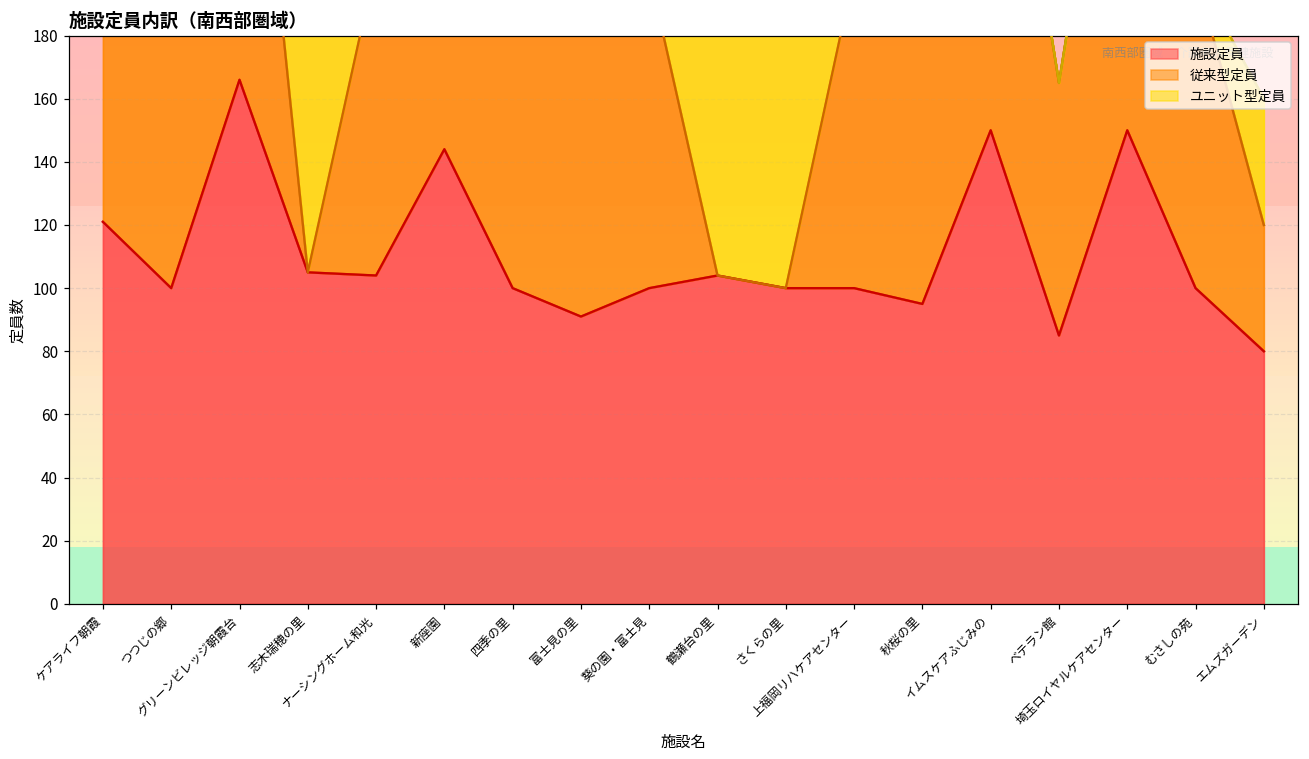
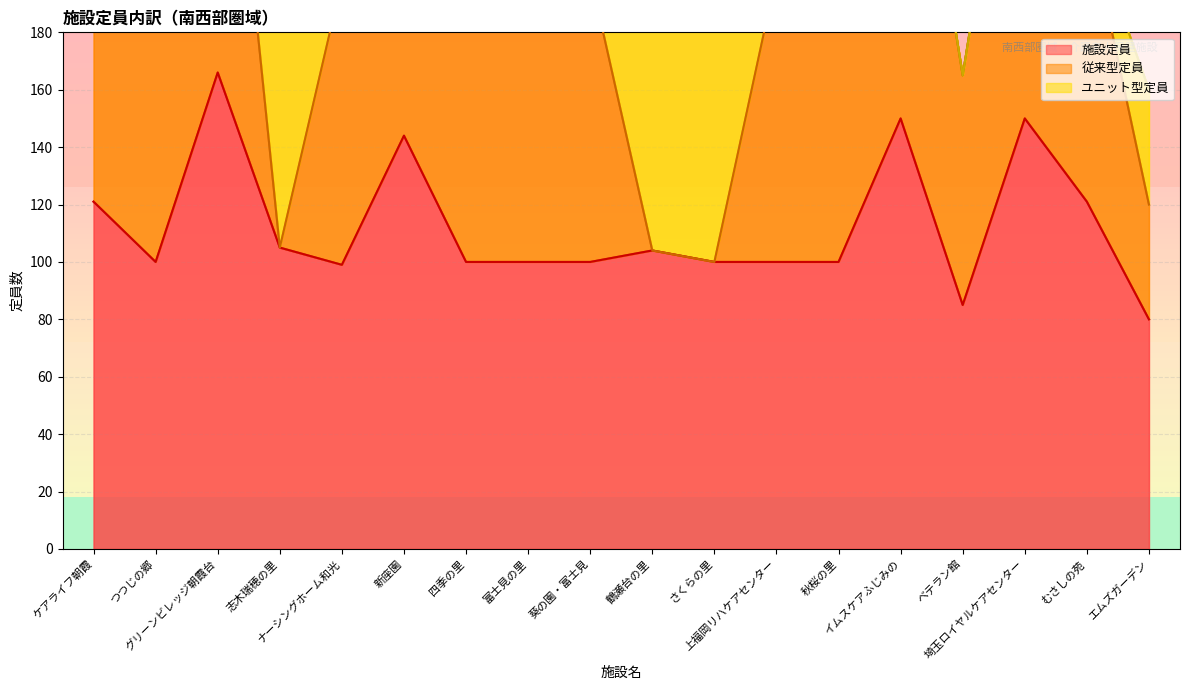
  {
    "施設定員": {
      "ケアライフ朝霞": 121,
      "つつじの郷": 100,
      "グリーンビレッジ朝霞台": 166,
-     "ナーシングホーム和光": 104,
+     "ナーシングホーム和光": 99,
      "新座園": 144,
      "四季の里": 100,
-     "富士見の里": 91,
+     "富士見の里": 100,
      "葵の園・富士見": 100,
      "上福岡リハケアセンター": 100,
-     "秋桜の里": 95,
+     "秋桜の里": 100,
      "イムスケアふじみの": 150,
      "ベテラン館": 85,
      "埼玉ロイヤルケアセンター": 150,
-     "むさしの苑": 100,
+     "むさしの苑": 121,
      "エムズガーデン": 80
    },
    "従来型定員": {
      "エムズガーデン": 40
    }
  }
